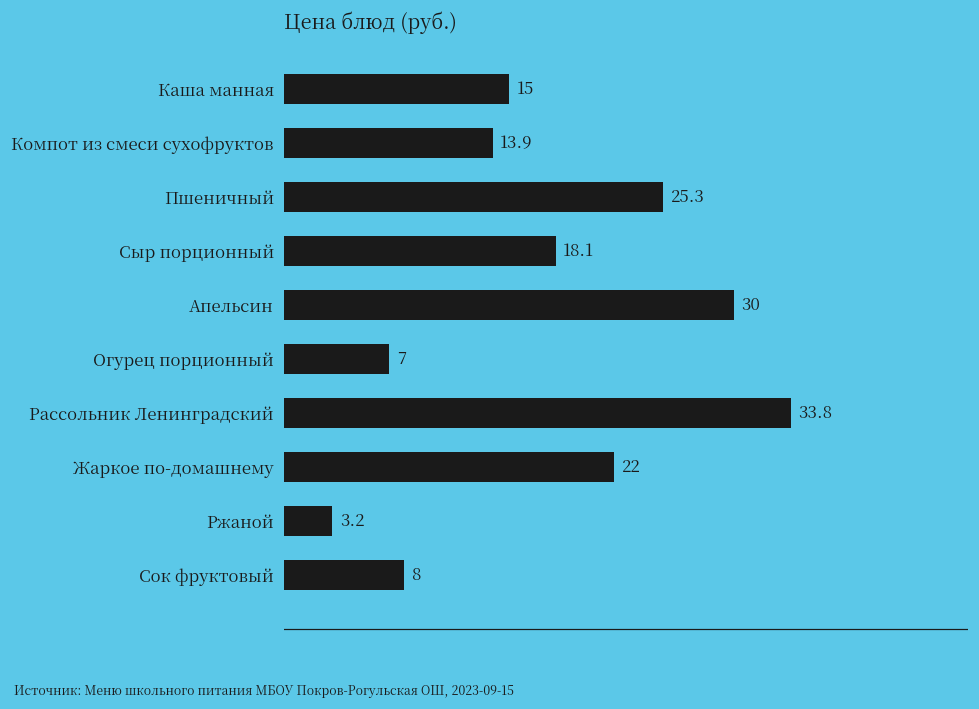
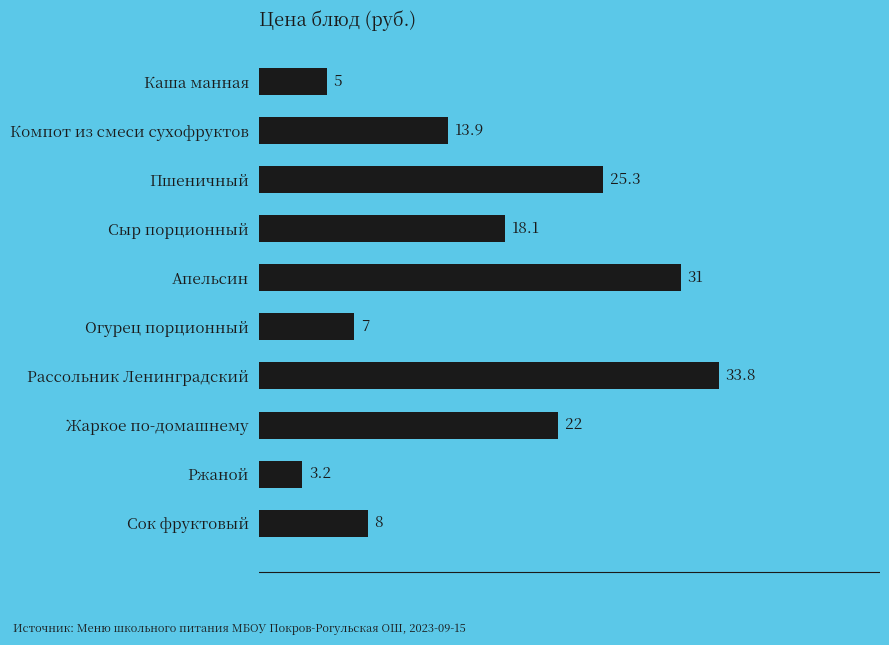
  {
-   "Каша манная": 15,
+   "Каша манная": 5,
    "Компот из смеси сухофруктов": 13.9,
    "Пшеничный": 25.3,
    "Сыр порционный": 18.1,
-   "Апельсин": 30,
+   "Апельсин": 31,
    "Огурец порционный": 7,
    "Рассольник Ленинградский": 33.8,
    "Жаркое по-домашнему": 22,
    "Ржаной": 3.2,
    "Сок фруктовый": 8
  }
